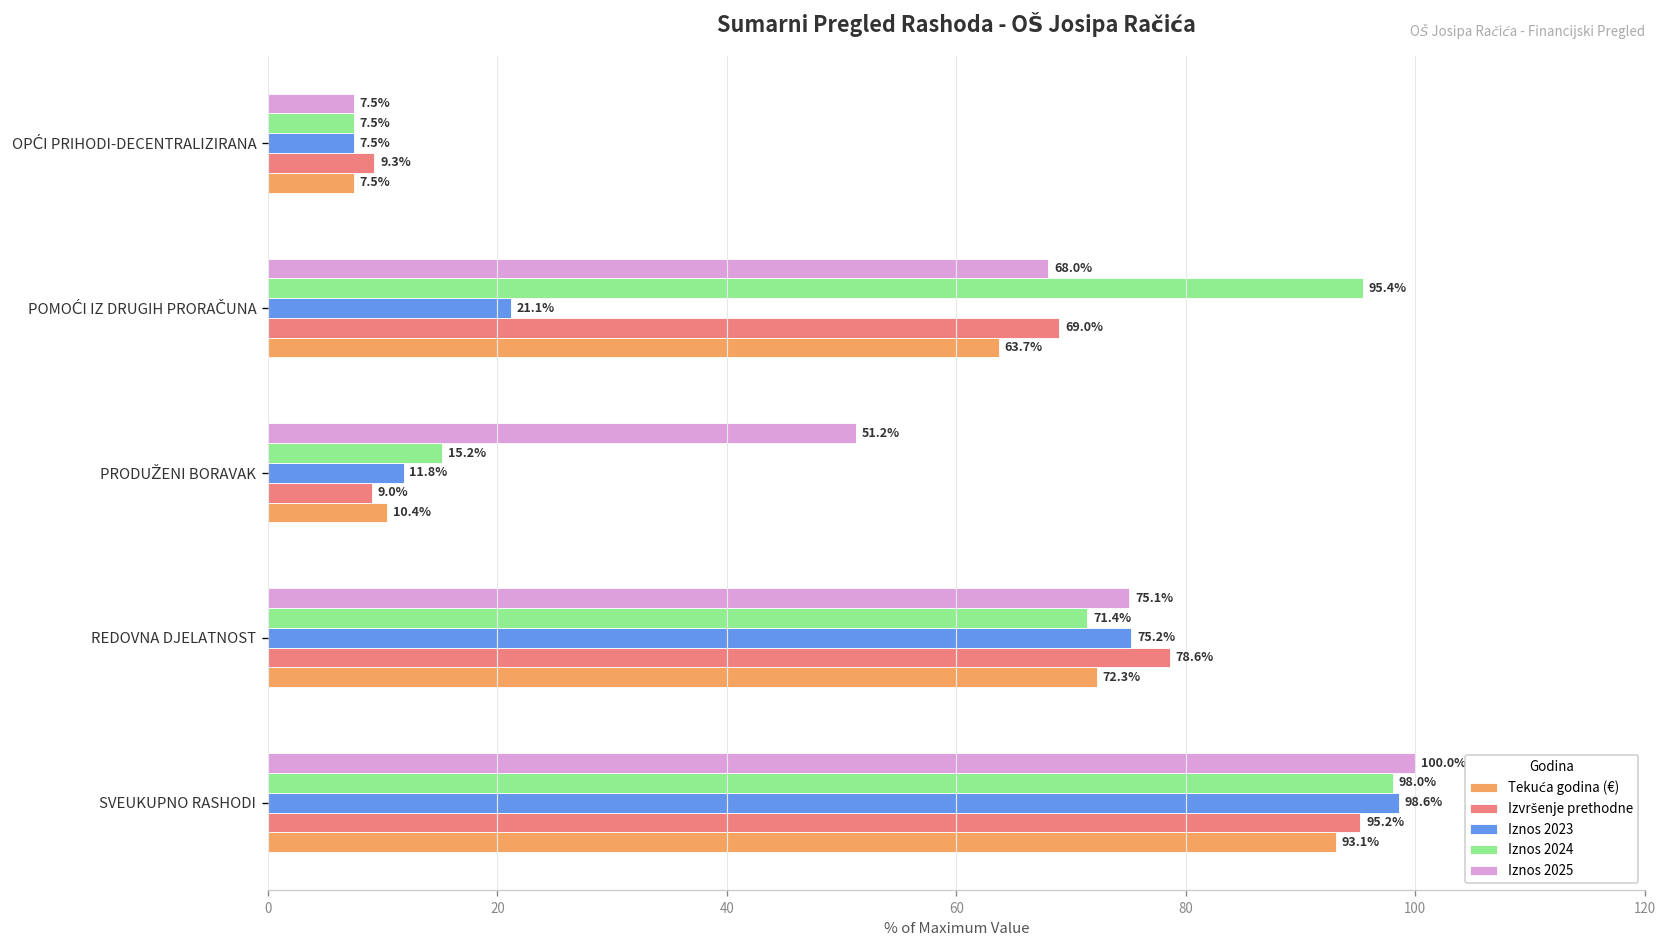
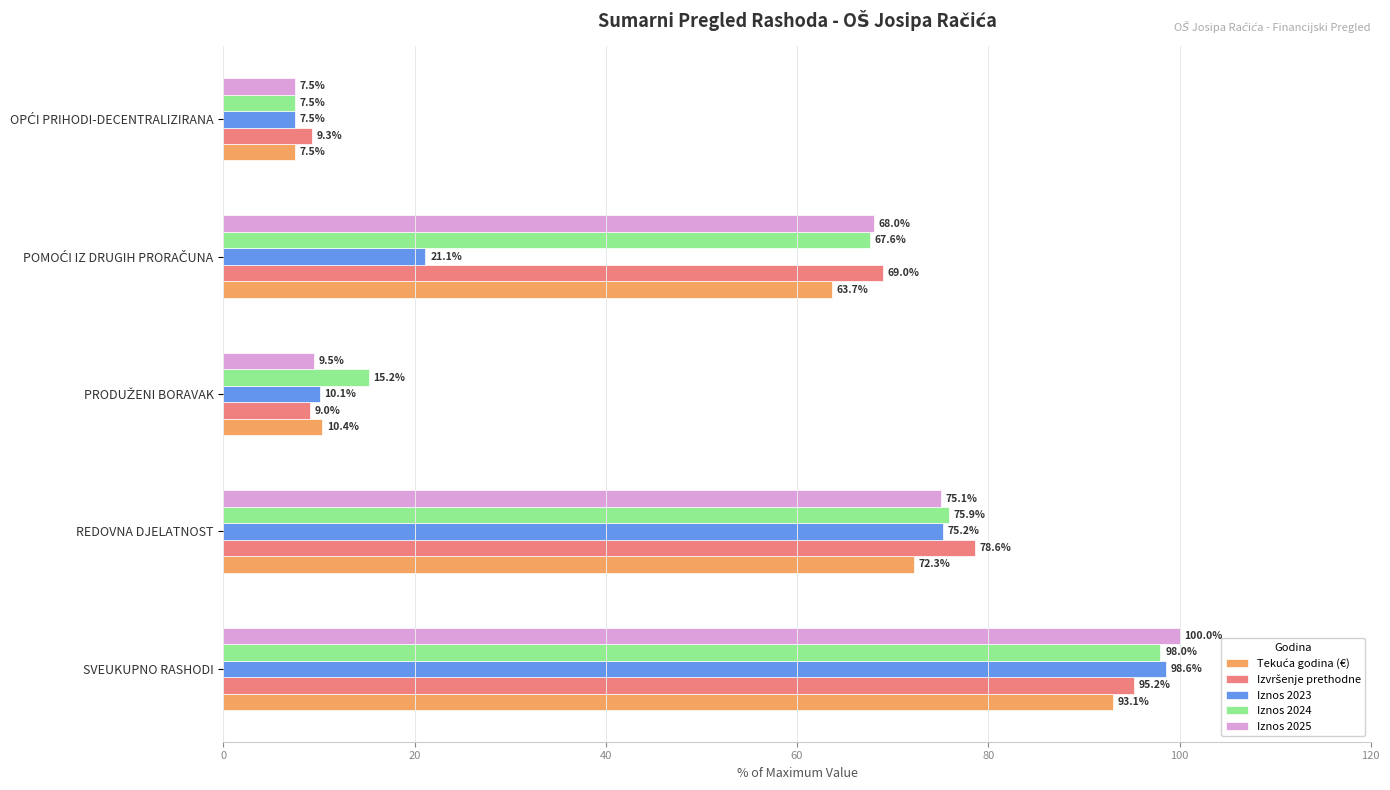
  {
    "Iznos 2023": {
      "OPĆI PRIHODI-DECENTRALIZIRANA": "7.5%",
      "POMOĆI IZ DRUGIH PRORAČUNA": "21.1%",
-     "PRODUŽENI BORAVAK": "11.8%",
+     "PRODUŽENI BORAVAK": "10.1%",
      "REDOVNA DJELATNOST": "75.2%",
      "SVEUKUPNO RASHODI": "98.6%"
    },
    "Iznos 2024": {
      "OPĆI PRIHODI-DECENTRALIZIRANA": "7.5%",
-     "POMOĆI IZ DRUGIH PRORAČUNA": "95.4%",
+     "POMOĆI IZ DRUGIH PRORAČUNA": "67.6%",
      "PRODUŽENI BORAVAK": "15.2%",
-     "REDOVNA DJELATNOST": "71.4%",
+     "REDOVNA DJELATNOST": "75.9%",
      "SVEUKUPNO RASHODI": "98.0%"
    },
    "Iznos 2025": {
      "OPĆI PRIHODI-DECENTRALIZIRANA": "7.5%",
      "POMOĆI IZ DRUGIH PRORAČUNA": "68.0%",
-     "PRODUŽENI BORAVAK": "51.2%",
+     "PRODUŽENI BORAVAK": "9.5%",
      "REDOVNA DJELATNOST": "75.1%"
    }
  }
